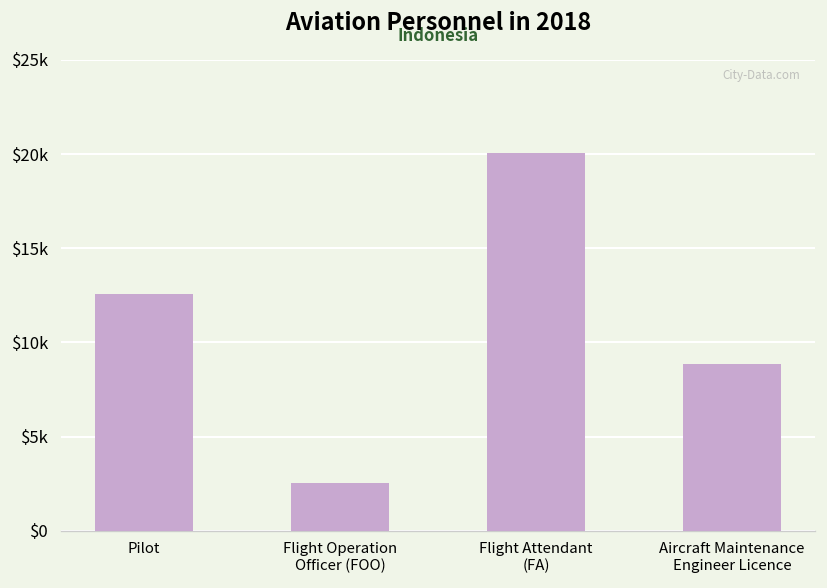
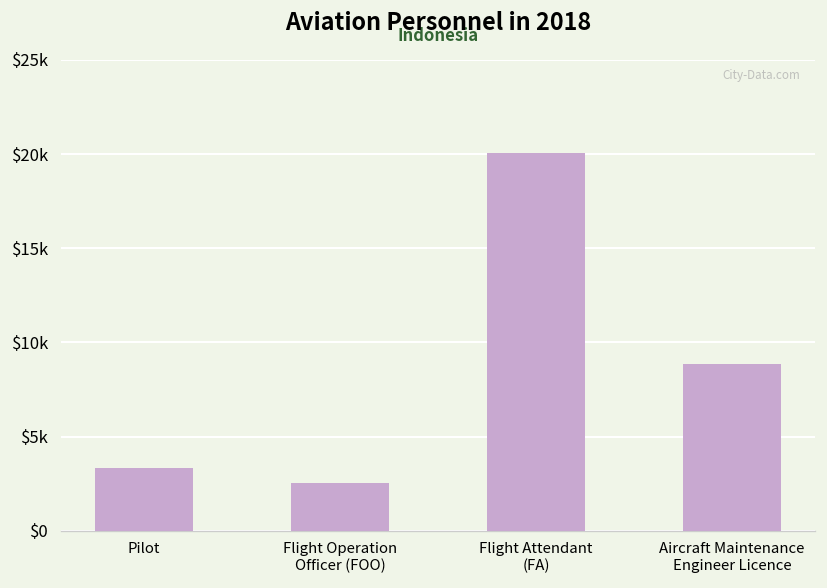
  {
-   "Pilot": "$12600",
+   "Pilot": "$3300",
    "Flight Operation Officer (FOO)": "$2500",
    "Flight Attendant (FA)": "$20100",
    "Aircraft Maintenance Engineer Licence": "$8900"
  }
